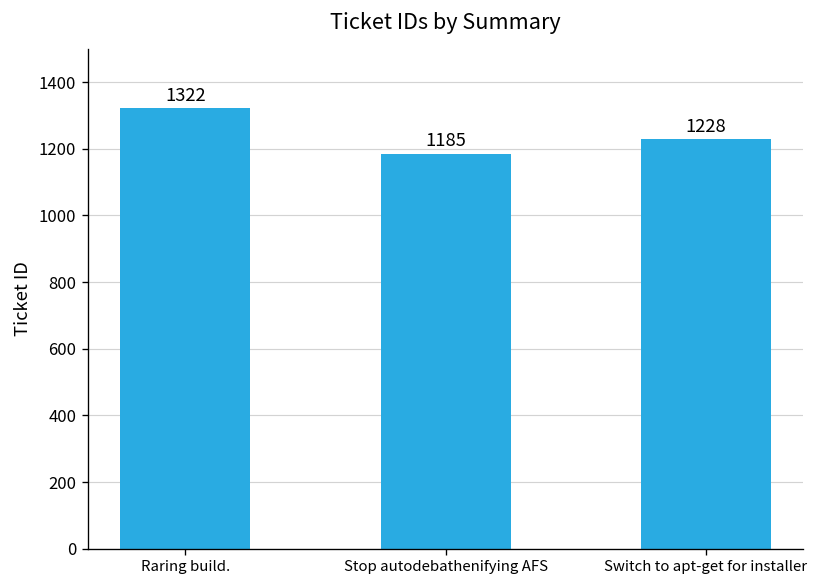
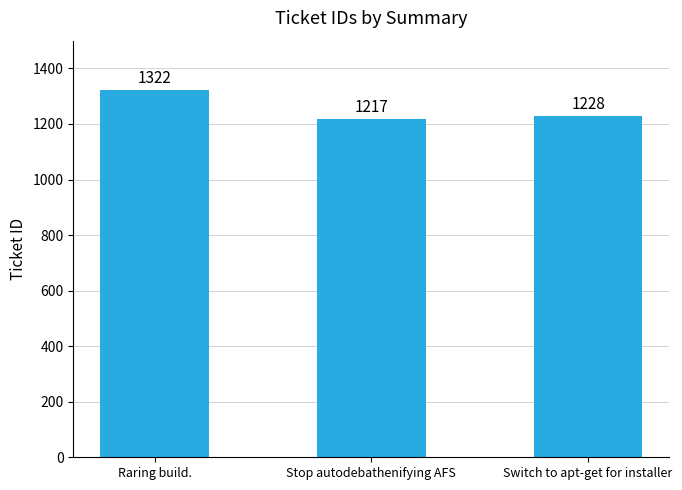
  {
    "Raring build.": 1322,
-   "Stop autodebathenifying AFS": 1185,
+   "Stop autodebathenifying AFS": 1217,
    "Switch to apt-get for installer": 1228
  }
